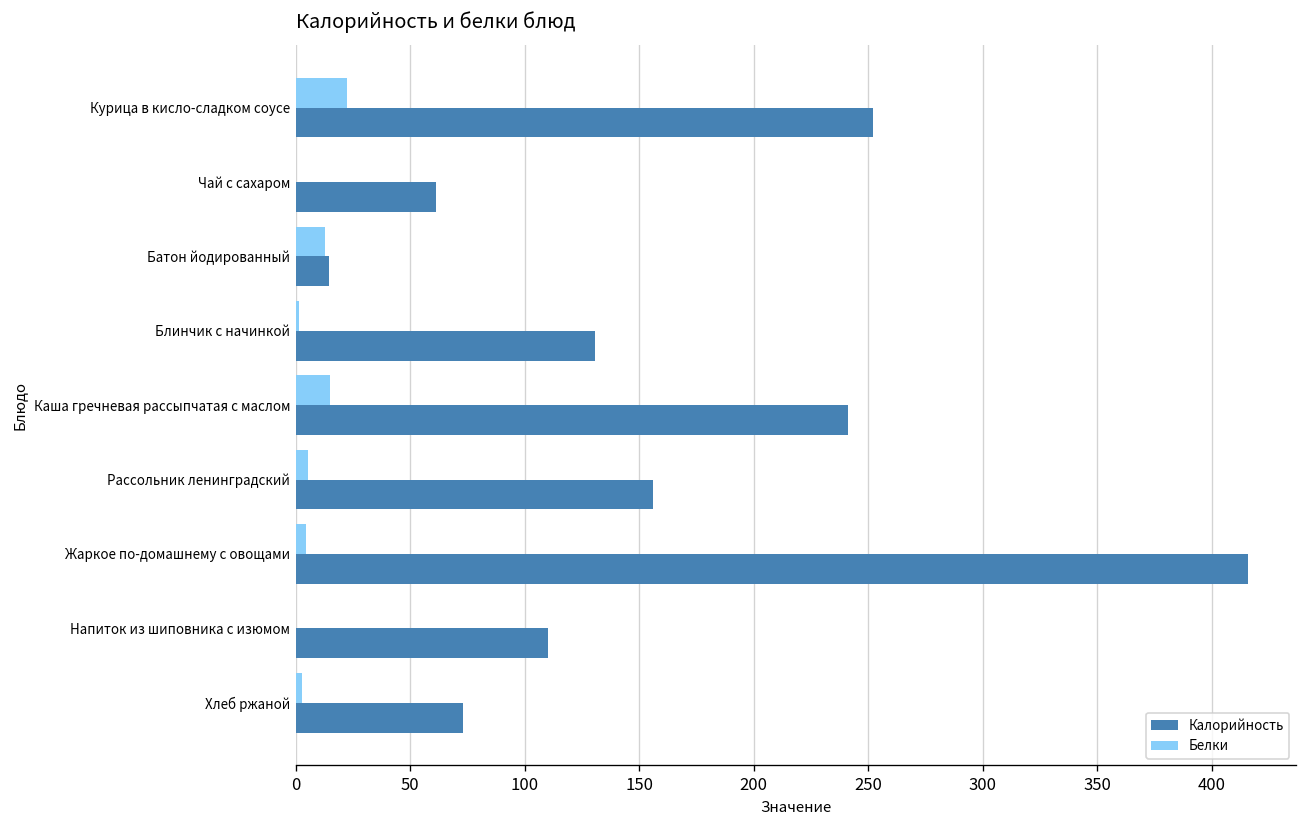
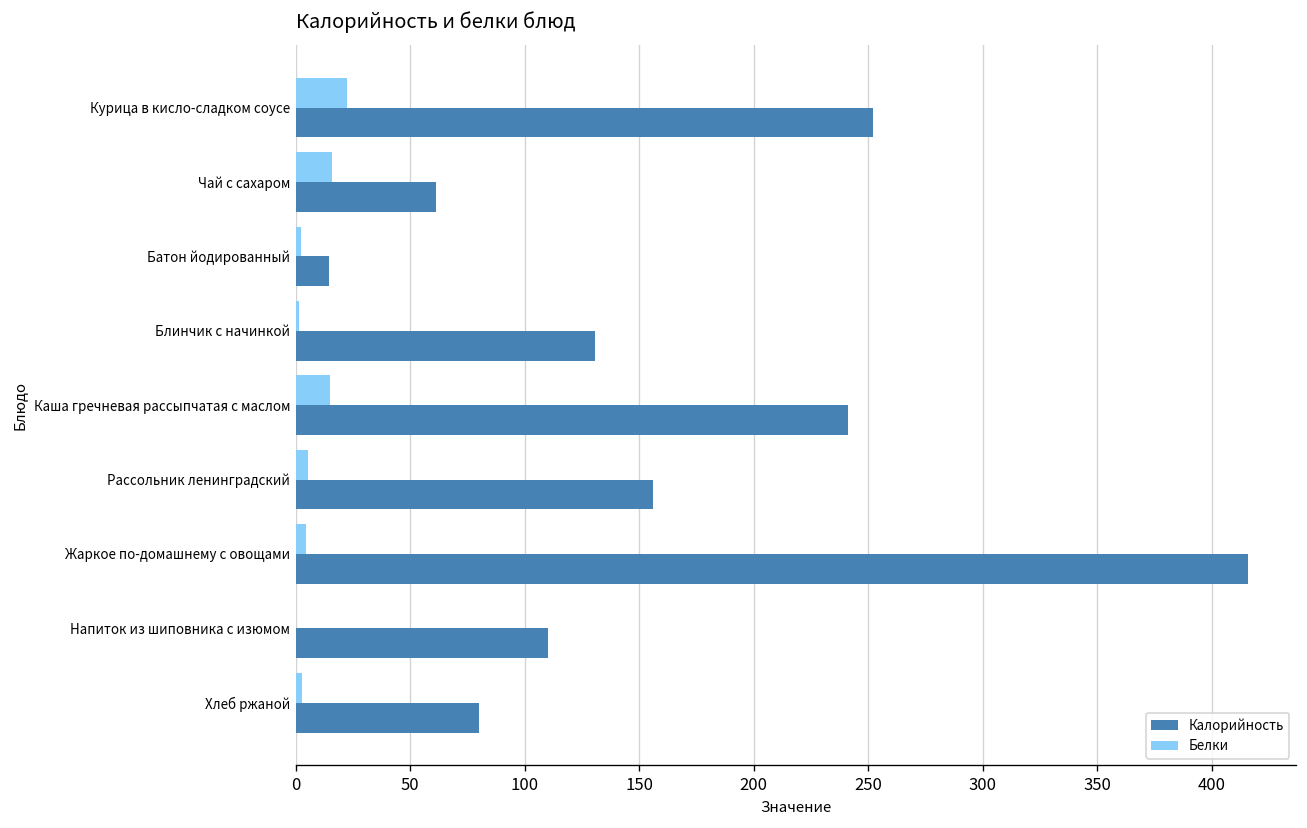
  {
    "Калорийность": {
      "Курица в кисло-сладком соусе": 252,
      "Чай с сахаром": 61,
      "Батон йодированный": 15,
      "Блинчик с начинкой": 131,
      "Каша гречневая рассыпчатая с маслом": 241,
      "Рассольник ленинградский": 156,
      "Жаркое по-домашнему с овощами": 416,
      "Напиток из шиповника с изюмом": 110,
-     "Хлеб ржаной": 73
+     "Хлеб ржаной": 80
    },
    "Белки": {
      "Курица в кисло-сладком соусе": 22,
-     "Чай с сахаром": 0,
-     "Батон йодированный": 13,
+     "Чай с сахаром": 16,
+     "Батон йодированный": 2,
      "Блинчик с начинкой": 1,
      "Каша гречневая рассыпчатая с маслом": 15,
      "Рассольник ленинградский": 5,
      "Жаркое по-домашнему с овощами": 5,
      "Напиток из шиповника с изюмом": 0,
      "Хлеб ржаной": 3
    }
  }
